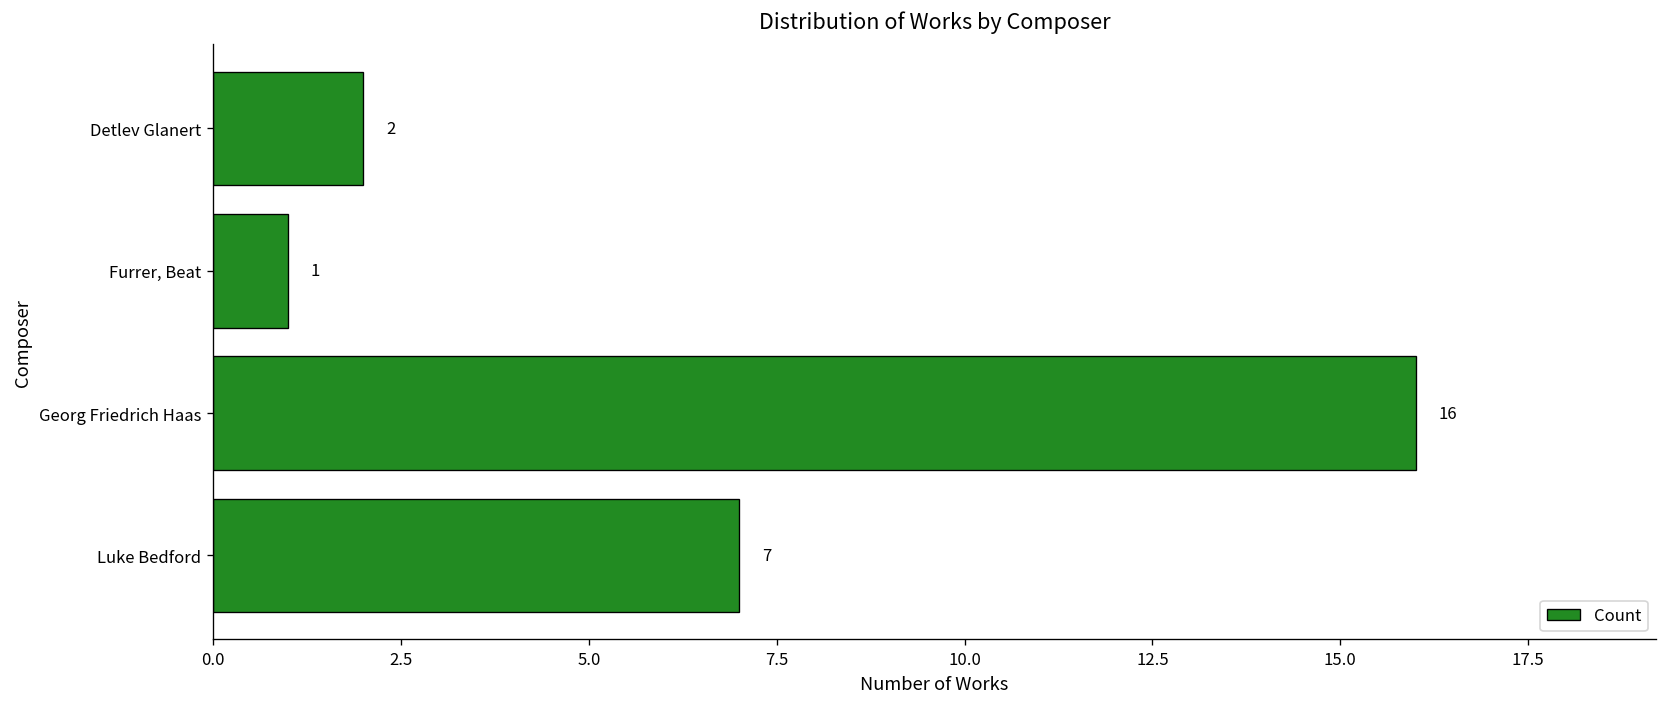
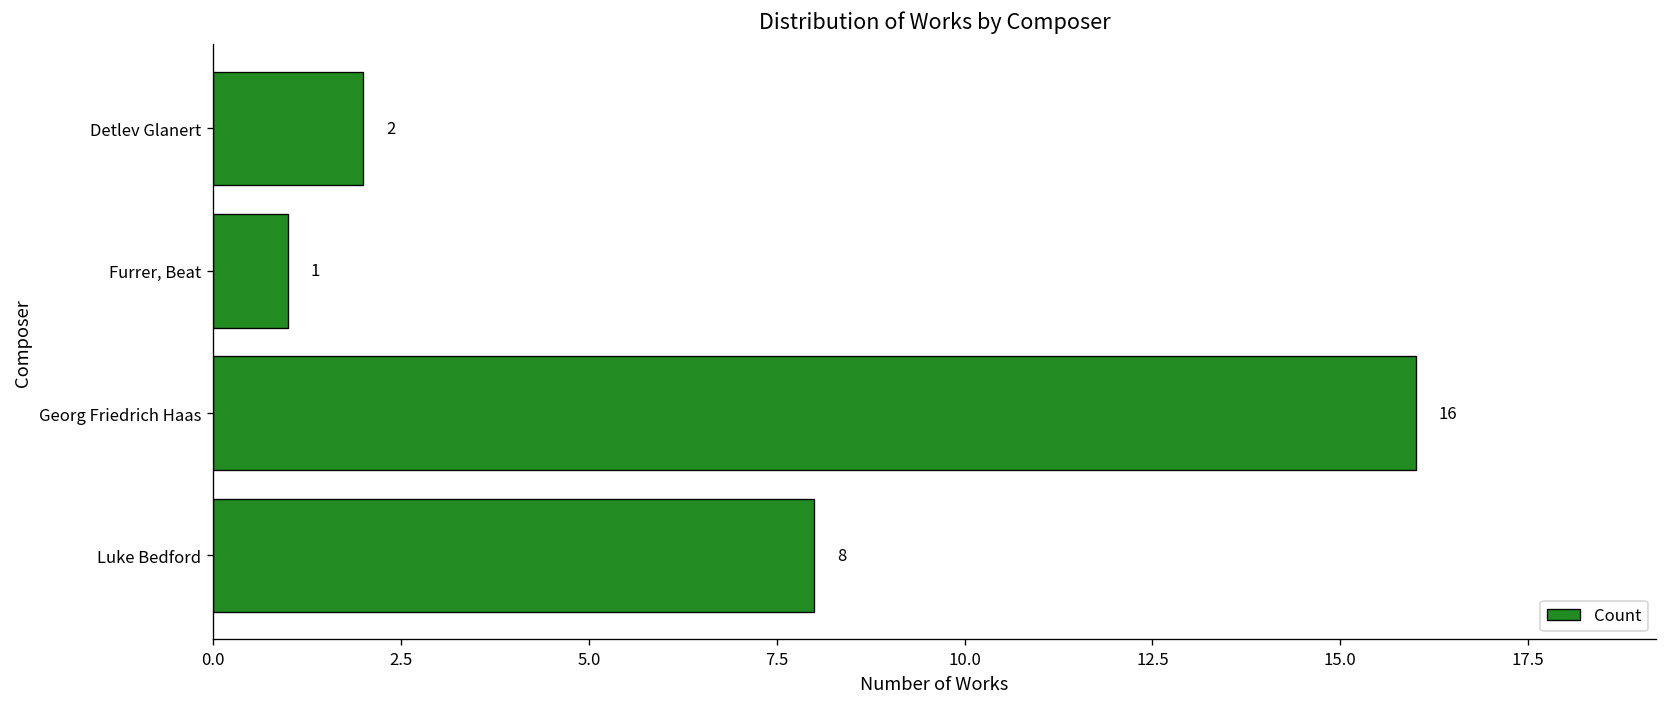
  {
    "Detlev Glanert": 2,
    "Furrer, Beat": 1,
    "Georg Friedrich Haas": 16,
-   "Luke Bedford": 7
+   "Luke Bedford": 8
  }
